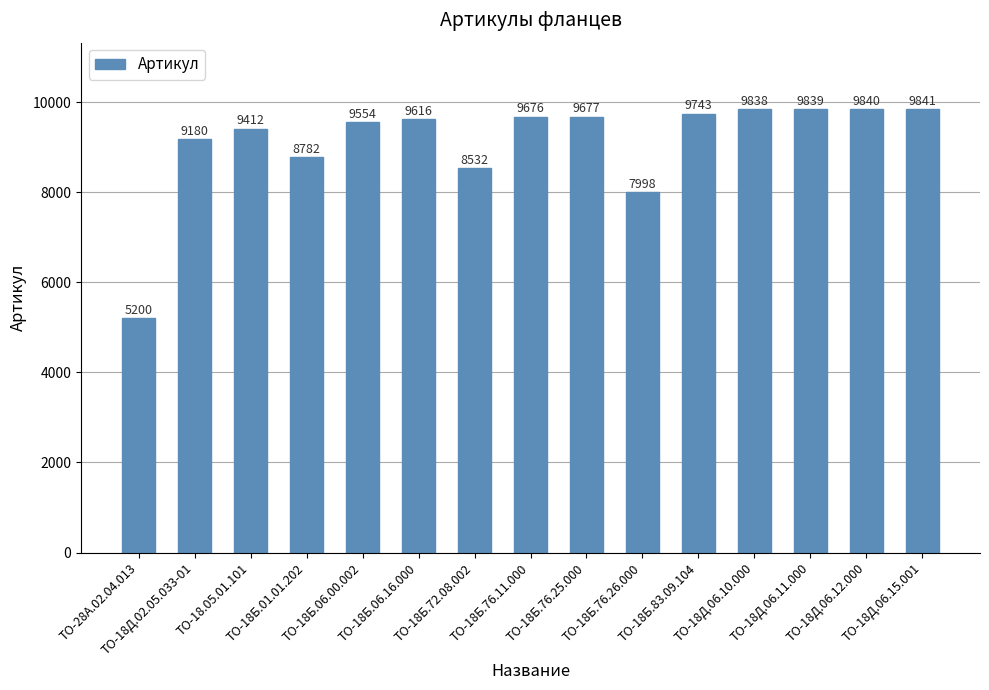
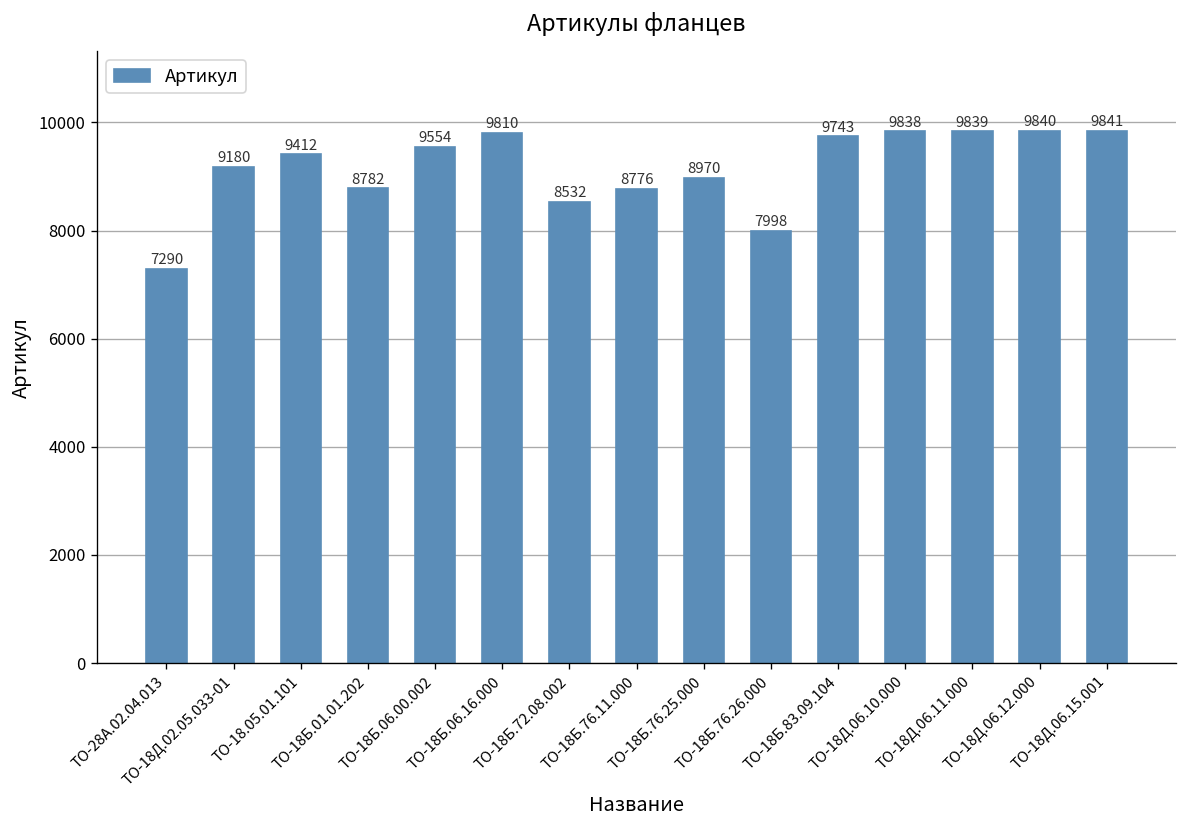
  {
-   "ТО-28А.02.04.013": 5200,
+   "ТО-28А.02.04.013": 7290,
    "ТО-18Д.02.05.033-01": 9180,
    "ТО-18.05.01.101": 9412,
    "ТО-18Б.01.01.202": 8782,
    "ТО-18Б.06.00.002": 9554,
-   "ТО-18Б.06.16.000": 9616,
+   "ТО-18Б.06.16.000": 9810,
    "ТО-18Б.72.08.002": 8532,
-   "ТО-18Б.76.11.000": 9676,
-   "ТО-18Б.76.25.000": 9677,
+   "ТО-18Б.76.11.000": 8776,
+   "ТО-18Б.76.25.000": 8970,
    "ТО-18Б.76.26.000": 7998,
    "ТО-18Б.83.09.104": 9743,
    "ТО-18Д.06.10.000": 9838,
    "ТО-18Д.06.11.000": 9839,
    "ТО-18Д.06.12.000": 9840,
    "ТО-18Д.06.15.001": 9841
  }
